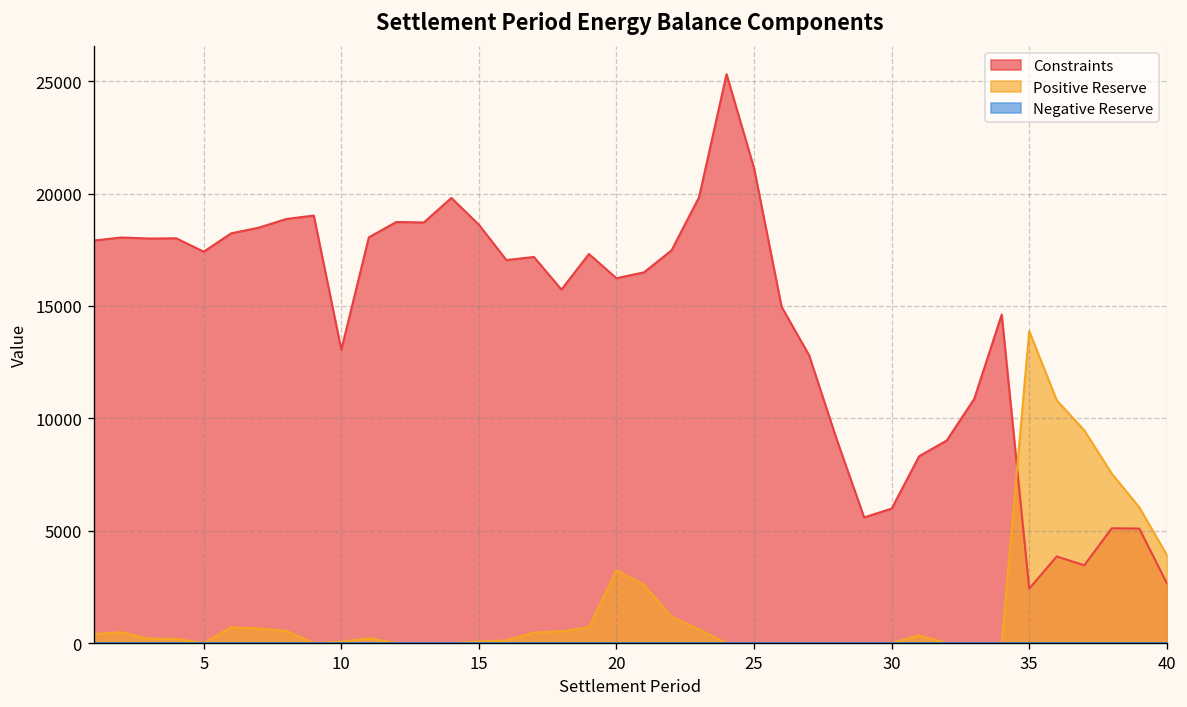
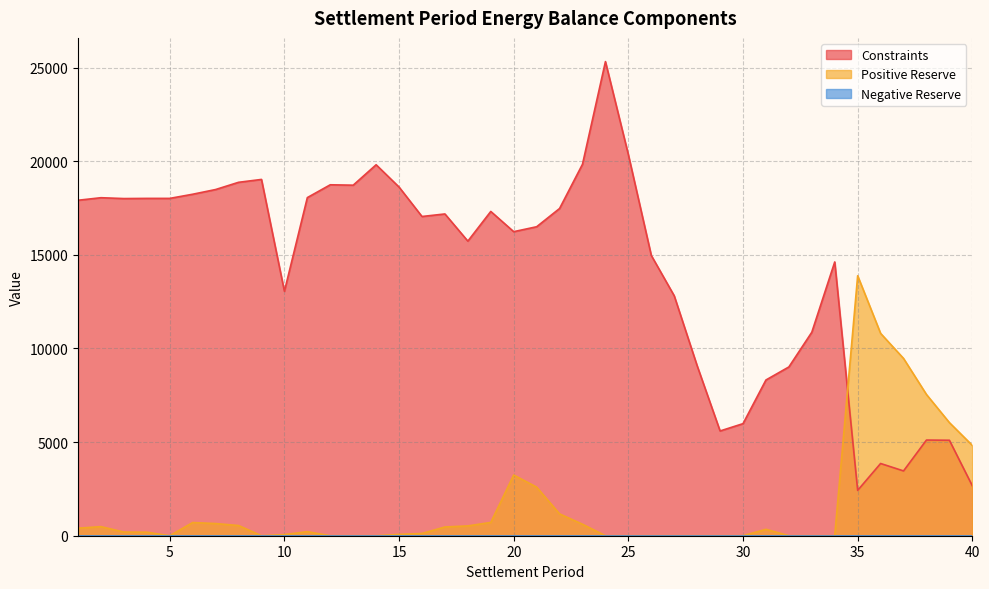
  {
    "Constraints": {
-     "5": 17400,
+     "5": 18000,
      "10": 13100,
      "15": 18600,
      "20": 16200,
-     "25": 21100,
+     "25": 20300,
      "30": 6000,
      "35": 2400,
      "40": 2700
    },
    "Positive Reserve": {
      "20": 3200,
      "35": 13900,
-     "40": 3900
+     "40": 4800
    },
    "Negative Reserve": {
      "20": 0,
      "35": 0,
      "40": 0
    }
  }
